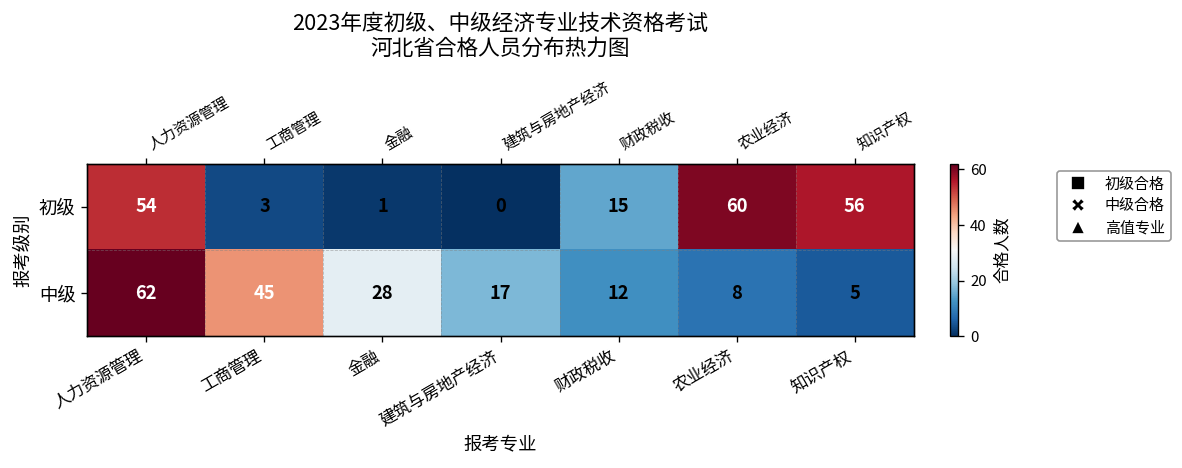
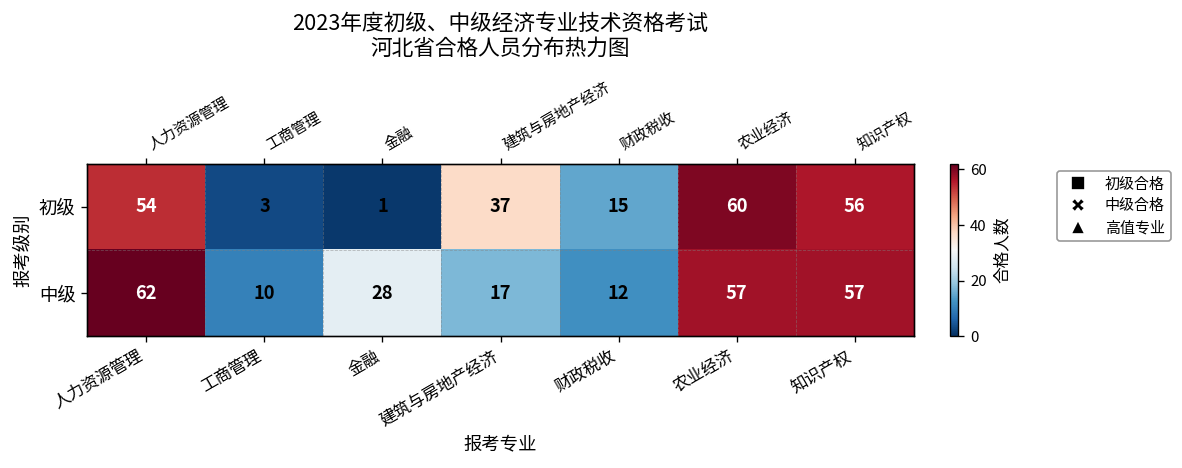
  {
    "初级": {
      "人力资源管理": 54,
      "工商管理": 3,
      "金融": 1,
-     "建筑与房地产经济": 0,
+     "建筑与房地产经济": 37,
      "财政税收": 15,
      "农业经济": 60,
      "知识产权": 56
    },
    "中级": {
      "人力资源管理": 62,
-     "工商管理": 45,
+     "工商管理": 10,
      "金融": 28,
      "建筑与房地产经济": 17,
      "财政税收": 12,
-     "农业经济": 8,
-     "知识产权": 5
+     "农业经济": 57,
+     "知识产权": 57
    }
  }
